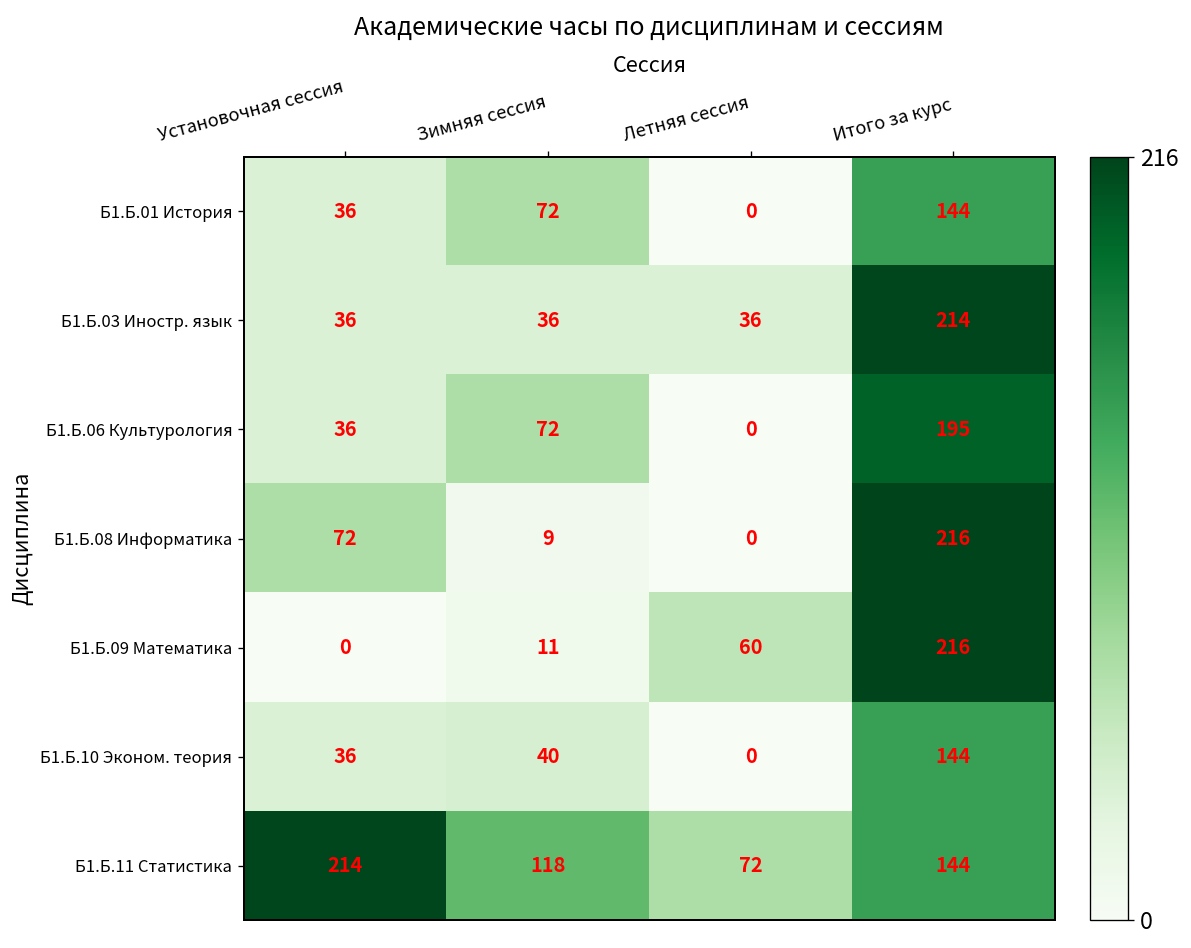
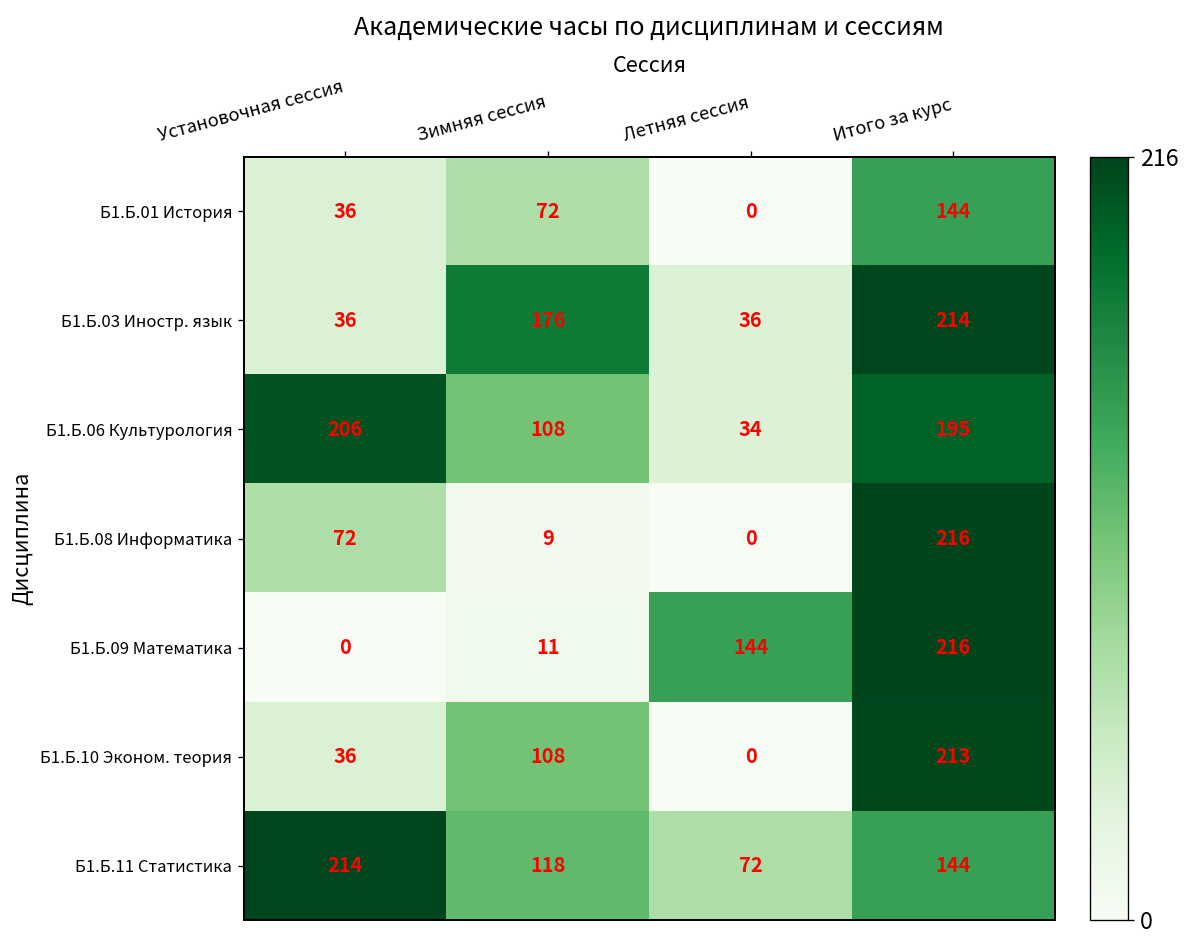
  {
    "Б1.Б.01 История": {
      "Установочная сессия": 36,
      "Зимняя сессия": 72,
      "Летняя сессия": 0,
      "Итого за курс": 144
    },
    "Б1.Б.03 Иностр. язык": {
      "Установочная сессия": 36,
-     "Зимняя сессия": 36,
+     "Зимняя сессия": 176,
      "Летняя сессия": 36,
      "Итого за курс": 214
    },
    "Б1.Б.06 Культурология": {
-     "Установочная сессия": 36,
-     "Зимняя сессия": 72,
-     "Летняя сессия": 0,
+     "Установочная сессия": 206,
+     "Зимняя сессия": 108,
+     "Летняя сессия": 34,
      "Итого за курс": 195
    },
    "Б1.Б.08 Информатика": {
      "Установочная сессия": 72,
      "Зимняя сессия": 9,
      "Летняя сессия": 0,
      "Итого за курс": 216
    },
    "Б1.Б.09 Математика": {
      "Установочная сессия": 0,
      "Зимняя сессия": 11,
-     "Летняя сессия": 60,
+     "Летняя сессия": 144,
      "Итого за курс": 216
    },
    "Б1.Б.10 Эконом. теория": {
      "Установочная сессия": 36,
-     "Зимняя сессия": 40,
+     "Зимняя сессия": 108,
      "Летняя сессия": 0,
-     "Итого за курс": 144
+     "Итого за курс": 213
    },
    "Б1.Б.11 Статистика": {
      "Установочная сессия": 214,
      "Зимняя сессия": 118,
      "Летняя сессия": 72,
      "Итого за курс": 144
    }
  }
